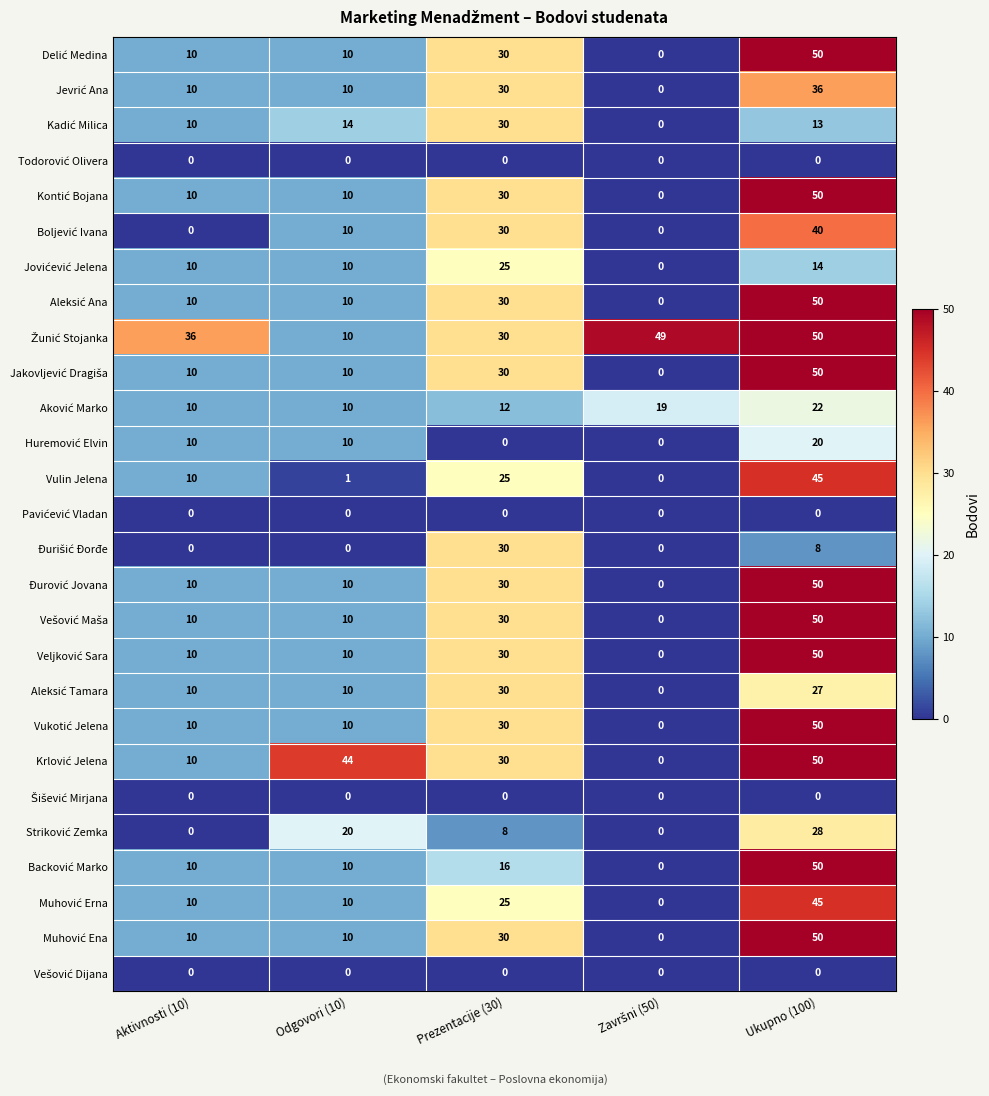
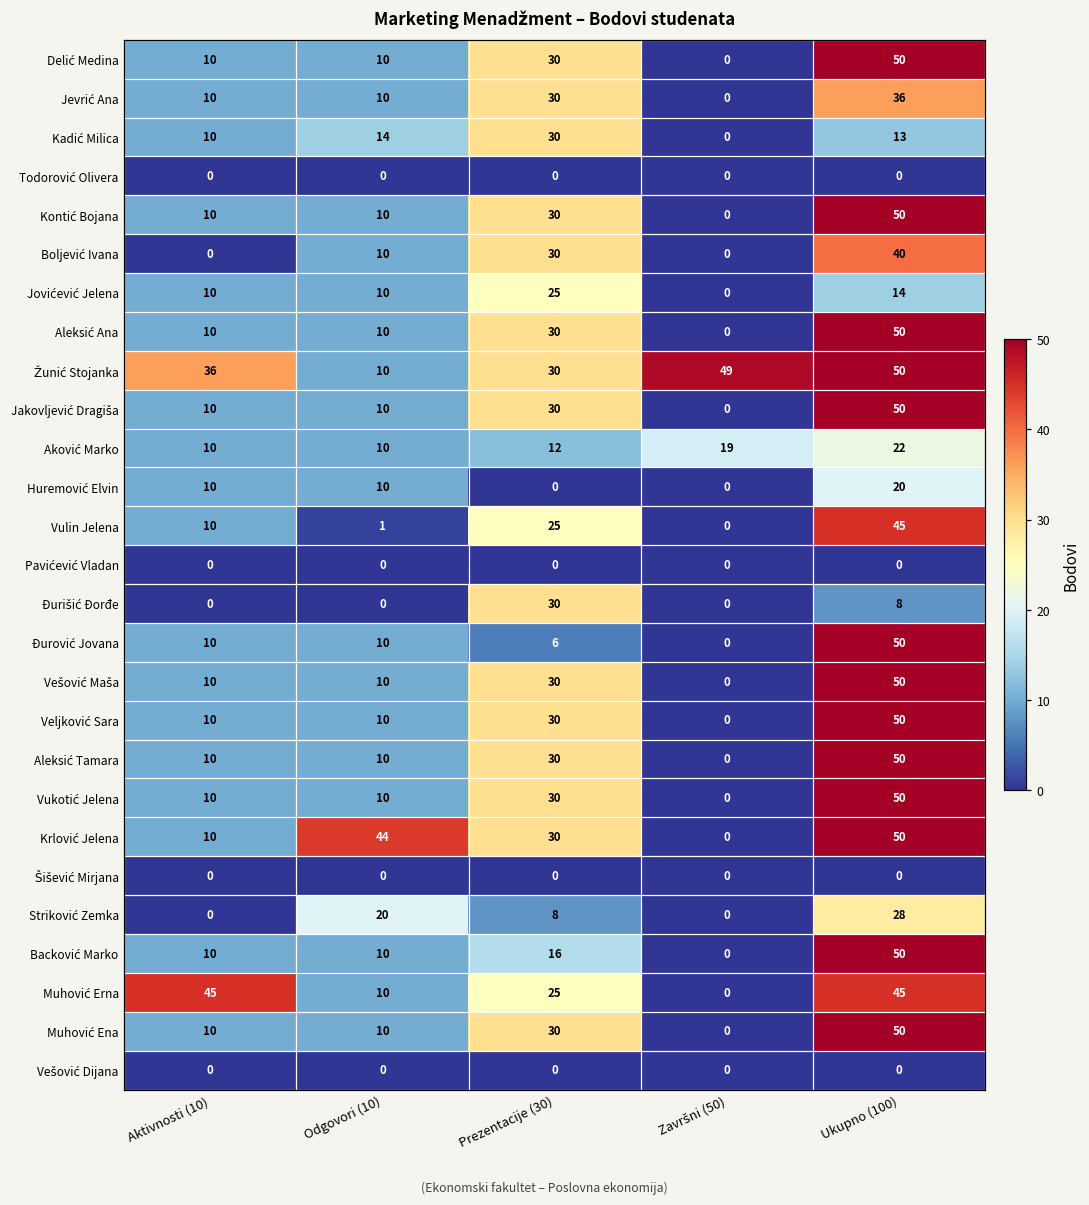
  {
    "Delić Medina": {
      "Aktivnosti (10)": 10,
      "Odgovori (10)": 10,
      "Prezentacije (30)": 30,
      "Završni (50)": 0,
      "Ukupno (100)": 50
    },
    "Jevrić Ana": {
      "Aktivnosti (10)": 10,
      "Odgovori (10)": 10,
      "Prezentacije (30)": 30,
      "Završni (50)": 0,
      "Ukupno (100)": 36
    },
    "Kadić Milica": {
      "Aktivnosti (10)": 10,
      "Odgovori (10)": 14,
      "Prezentacije (30)": 30,
      "Završni (50)": 0,
      "Ukupno (100)": 13
    },
    "Todorović Olivera": {
      "Aktivnosti (10)": 0,
      "Odgovori (10)": 0,
      "Prezentacije (30)": 0,
      "Završni (50)": 0,
      "Ukupno (100)": 0
    },
    "Kontić Bojana": {
      "Aktivnosti (10)": 10,
      "Odgovori (10)": 10,
      "Prezentacije (30)": 30,
      "Završni (50)": 0,
      "Ukupno (100)": 50
    },
    "Boljević Ivana": {
      "Aktivnosti (10)": 0,
      "Odgovori (10)": 10,
      "Prezentacije (30)": 30,
      "Završni (50)": 0,
      "Ukupno (100)": 40
    },
    "Jovićević Jelena": {
      "Aktivnosti (10)": 10,
      "Odgovori (10)": 10,
      "Prezentacije (30)": 25,
      "Završni (50)": 0,
      "Ukupno (100)": 14
    },
    "Aleksić Ana": {
      "Aktivnosti (10)": 10,
      "Odgovori (10)": 10,
      "Prezentacije (30)": 30,
      "Završni (50)": 0,
      "Ukupno (100)": 50
    },
    "Žunić Stojanka": {
      "Aktivnosti (10)": 36,
      "Odgovori (10)": 10,
      "Prezentacije (30)": 30,
      "Završni (50)": 49,
      "Ukupno (100)": 50
    },
    "Jakovljević Dragiša": {
      "Aktivnosti (10)": 10,
      "Odgovori (10)": 10,
      "Prezentacije (30)": 30,
      "Završni (50)": 0,
      "Ukupno (100)": 50
    },
    "Aković Marko": {
      "Aktivnosti (10)": 10,
      "Odgovori (10)": 10,
      "Prezentacije (30)": 12,
      "Završni (50)": 19,
      "Ukupno (100)": 22
    },
    "Huremović Elvin": {
      "Aktivnosti (10)": 10,
      "Odgovori (10)": 10,
      "Prezentacije (30)": 0,
      "Završni (50)": 0,
      "Ukupno (100)": 20
    },
    "Vulin Jelena": {
      "Aktivnosti (10)": 10,
      "Odgovori (10)": 1,
      "Prezentacije (30)": 25,
      "Završni (50)": 0,
      "Ukupno (100)": 45
    },
    "Pavićević Vladan": {
      "Aktivnosti (10)": 0,
      "Odgovori (10)": 0,
      "Prezentacije (30)": 0,
      "Završni (50)": 0,
      "Ukupno (100)": 0
    },
    "Đurišić Đorđe": {
      "Aktivnosti (10)": 0,
      "Odgovori (10)": 0,
      "Prezentacije (30)": 30,
      "Završni (50)": 0,
      "Ukupno (100)": 8
    },
    "Đurović Jovana": {
      "Aktivnosti (10)": 10,
      "Odgovori (10)": 10,
-     "Prezentacije (30)": 30,
+     "Prezentacije (30)": 6,
      "Završni (50)": 0,
      "Ukupno (100)": 50
    },
    "Vešović Maša": {
      "Aktivnosti (10)": 10,
      "Odgovori (10)": 10,
      "Prezentacije (30)": 30,
      "Završni (50)": 0,
      "Ukupno (100)": 50
    },
    "Veljković Sara": {
      "Aktivnosti (10)": 10,
      "Odgovori (10)": 10,
      "Prezentacije (30)": 30,
      "Završni (50)": 0,
      "Ukupno (100)": 50
    },
    "Aleksić Tamara": {
      "Aktivnosti (10)": 10,
      "Odgovori (10)": 10,
      "Prezentacije (30)": 30,
      "Završni (50)": 0,
-     "Ukupno (100)": 27
+     "Ukupno (100)": 50
    },
    "Vukotić Jelena": {
      "Aktivnosti (10)": 10,
      "Odgovori (10)": 10,
      "Prezentacije (30)": 30,
      "Završni (50)": 0,
      "Ukupno (100)": 50
    },
    "Krlović Jelena": {
      "Aktivnosti (10)": 10,
      "Odgovori (10)": 44,
      "Prezentacije (30)": 30,
      "Završni (50)": 0,
      "Ukupno (100)": 50
    },
    "Šišević Mirjana": {
      "Aktivnosti (10)": 0,
      "Odgovori (10)": 0,
      "Prezentacije (30)": 0,
      "Završni (50)": 0,
      "Ukupno (100)": 0
    },
    "Striković Zemka": {
      "Aktivnosti (10)": 0,
      "Odgovori (10)": 20,
      "Prezentacije (30)": 8,
      "Završni (50)": 0,
      "Ukupno (100)": 28
    },
    "Backović Marko": {
      "Aktivnosti (10)": 10,
      "Odgovori (10)": 10,
      "Prezentacije (30)": 16,
      "Završni (50)": 0,
      "Ukupno (100)": 50
    },
    "Muhović Erna": {
-     "Aktivnosti (10)": 10,
+     "Aktivnosti (10)": 45,
      "Odgovori (10)": 10,
      "Prezentacije (30)": 25,
      "Završni (50)": 0,
      "Ukupno (100)": 45
    },
    "Muhović Ena": {
      "Aktivnosti (10)": 10,
      "Odgovori (10)": 10,
      "Prezentacije (30)": 30,
      "Završni (50)": 0,
      "Ukupno (100)": 50
    },
    "Vešović Dijana": {
      "Aktivnosti (10)": 0,
      "Odgovori (10)": 0,
      "Prezentacije (30)": 0,
      "Završni (50)": 0,
      "Ukupno (100)": 0
    }
  }
